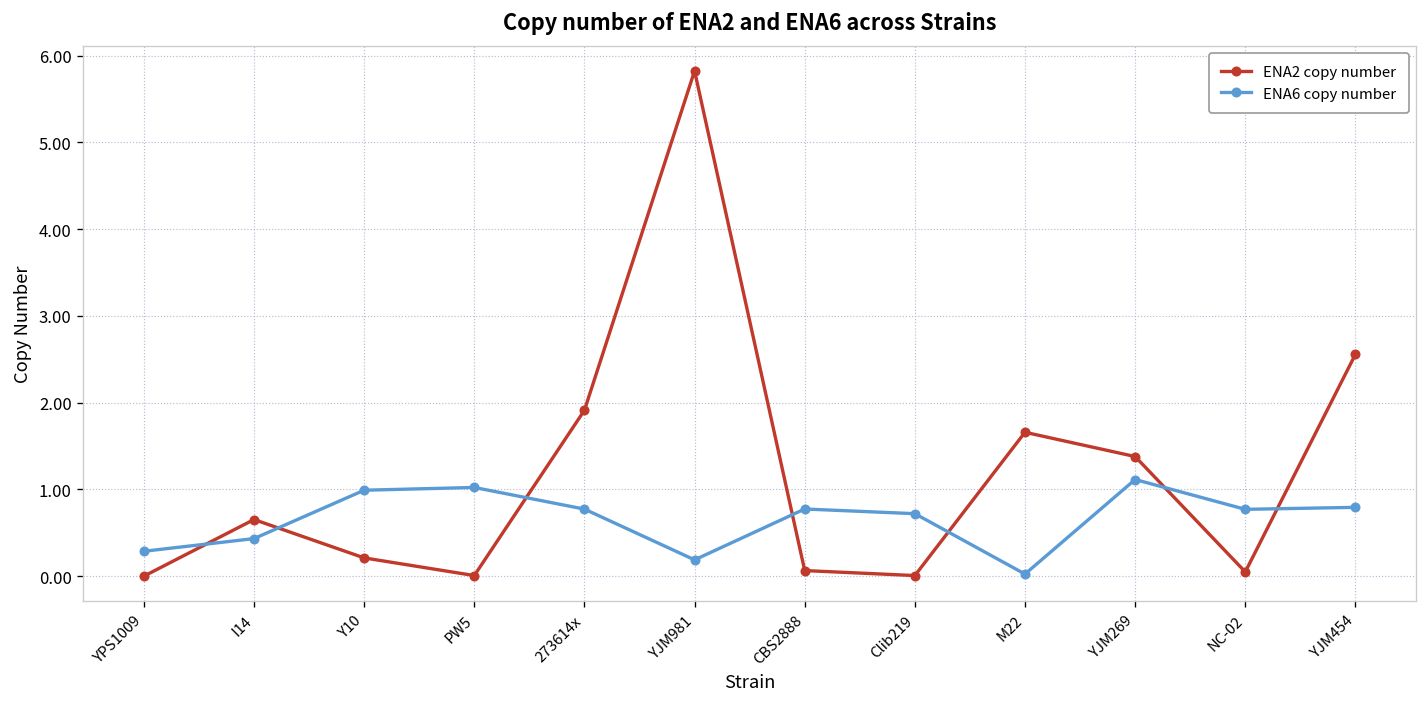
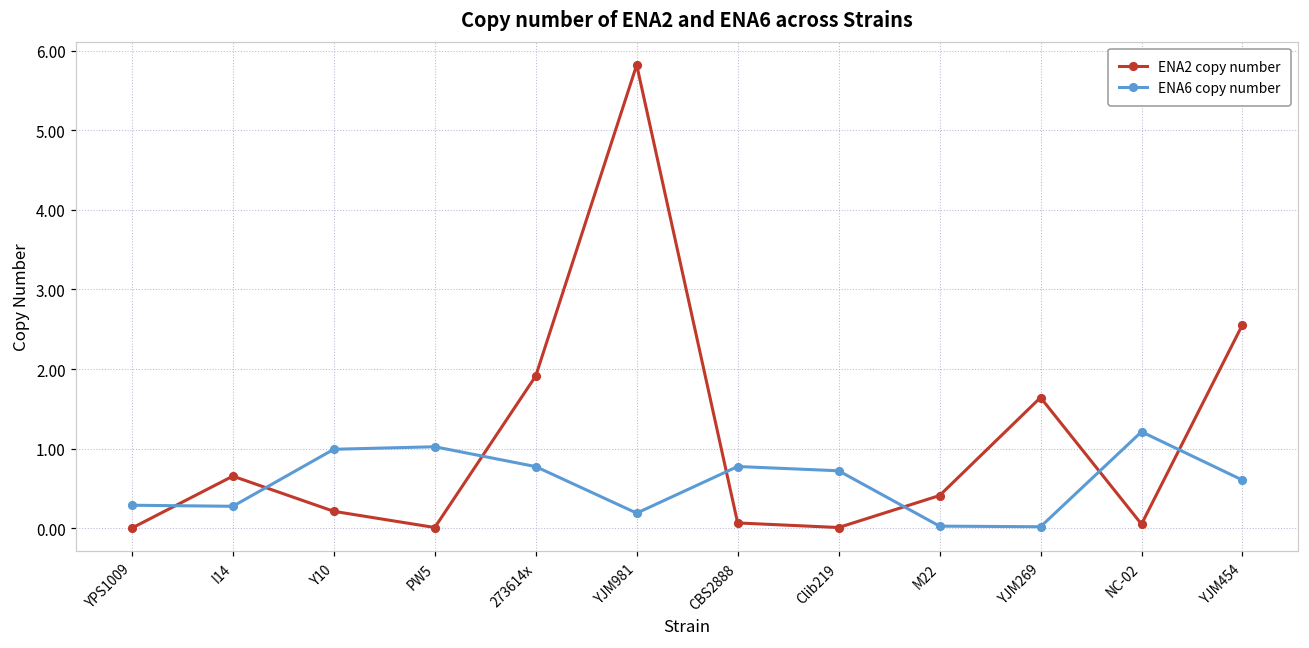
  {
    "ENA2 copy number": {
      "YPS1009": 0.0,
      "I14": 0.7,
      "Y10": 0.2,
      "PW5": 0.0,
      "273614x": 1.9,
      "YJM981": 5.8,
      "CBS2888": 0.1,
      "Clib219": 0.0,
-     "M22": 1.7,
-     "YJM269": 1.4,
+     "M22": 0.4,
+     "YJM269": 1.6,
      "NC-02": 0.0,
      "YJM454": 2.6
    },
    "ENA6 copy number": {
      "YPS1009": 0.3,
-     "I14": 0.4,
+     "I14": 0.3,
      "Y10": 1.0,
      "PW5": 1.0,
      "273614x": 0.8,
      "YJM981": 0.2,
      "CBS2888": 0.8,
      "Clib219": 0.7,
      "M22": 0.0,
-     "YJM269": 1.1,
-     "NC-02": 0.8,
-     "YJM454": 0.8
+     "YJM269": 0.0,
+     "NC-02": 1.2,
+     "YJM454": 0.6
    }
  }
